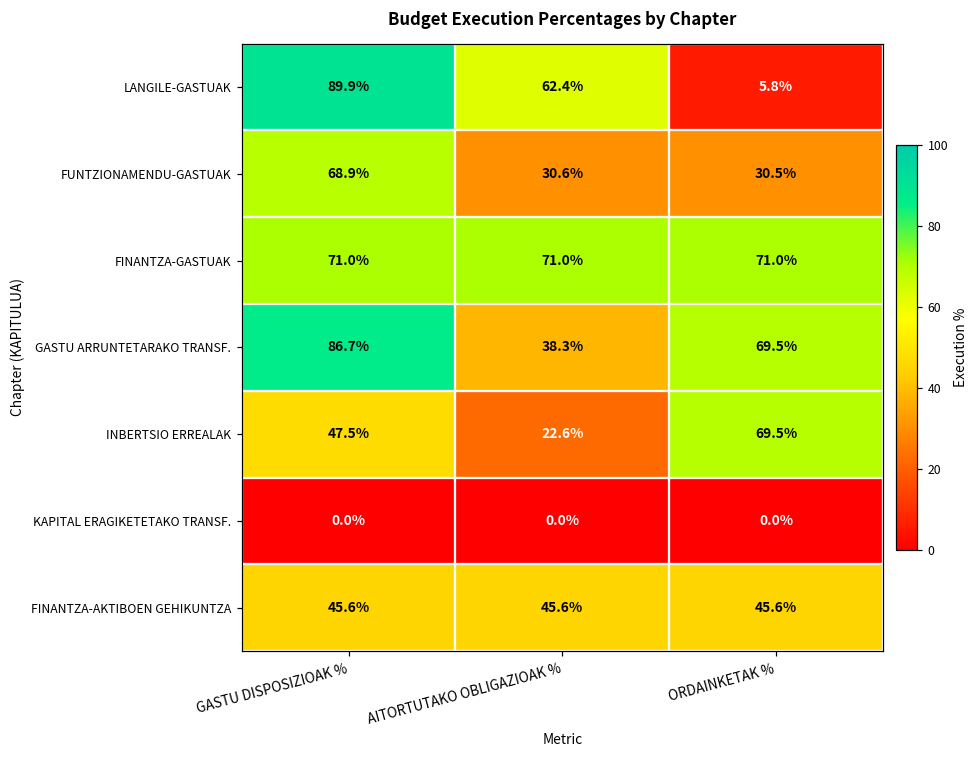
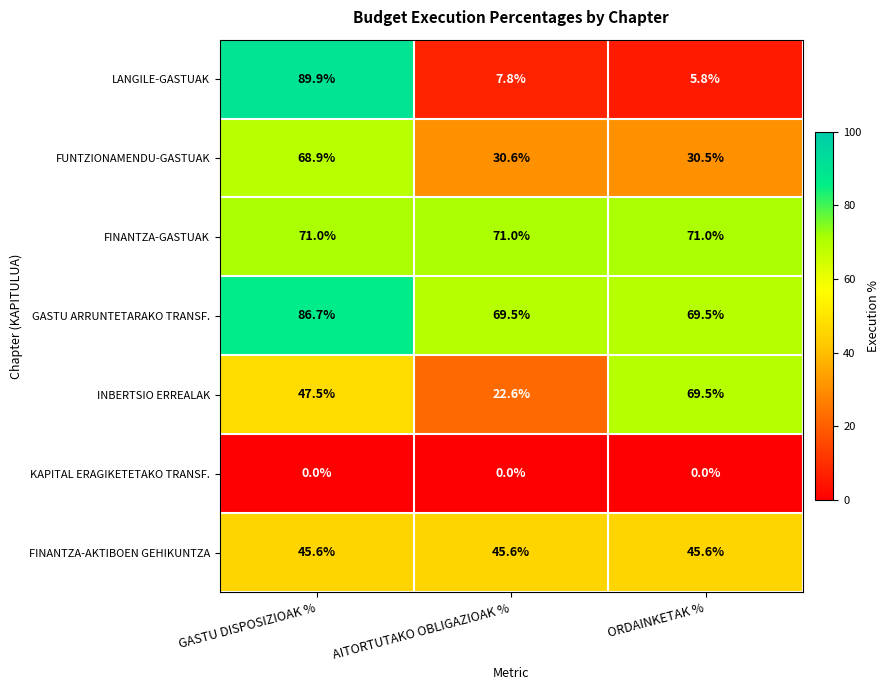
  {
    "LANGILE-GASTUAK": {
      "GASTU DISPOSIZIOAK %": "89.9%",
-     "AITORTUTAKO OBLIGAZIOAK %": "62.4%",
+     "AITORTUTAKO OBLIGAZIOAK %": "7.8%",
      "ORDAINKETAK %": "5.8%"
    },
    "FUNTZIONAMENDU-GASTUAK": {
      "GASTU DISPOSIZIOAK %": "68.9%",
      "AITORTUTAKO OBLIGAZIOAK %": "30.6%",
      "ORDAINKETAK %": "30.5%"
    },
    "FINANTZA-GASTUAK": {
      "GASTU DISPOSIZIOAK %": "71.0%",
      "AITORTUTAKO OBLIGAZIOAK %": "71.0%",
      "ORDAINKETAK %": "71.0%"
    },
    "GASTU ARRUNTETARAKO TRANSF.": {
      "GASTU DISPOSIZIOAK %": "86.7%",
-     "AITORTUTAKO OBLIGAZIOAK %": "38.3%",
+     "AITORTUTAKO OBLIGAZIOAK %": "69.5%",
      "ORDAINKETAK %": "69.5%"
    },
    "INBERTSIO ERREALAK": {
      "GASTU DISPOSIZIOAK %": "47.5%",
      "AITORTUTAKO OBLIGAZIOAK %": "22.6%",
      "ORDAINKETAK %": "69.5%"
    },
    "KAPITAL ERAGIKETETAKO TRANSF.": {
      "GASTU DISPOSIZIOAK %": "0.0%",
      "AITORTUTAKO OBLIGAZIOAK %": "0.0%",
      "ORDAINKETAK %": "0.0%"
    },
    "FINANTZA-AKTIBOEN GEHIKUNTZA": {
      "GASTU DISPOSIZIOAK %": "45.6%",
      "AITORTUTAKO OBLIGAZIOAK %": "45.6%",
      "ORDAINKETAK %": "45.6%"
    }
  }
